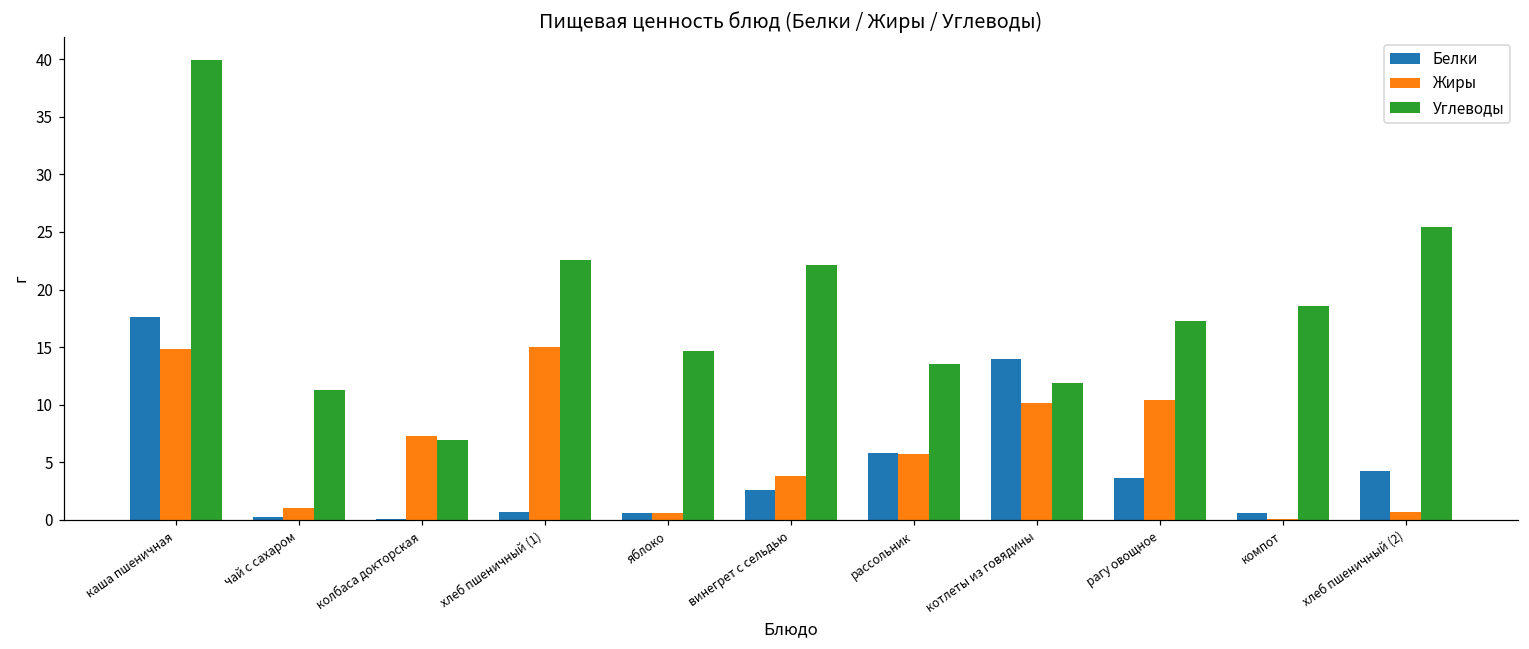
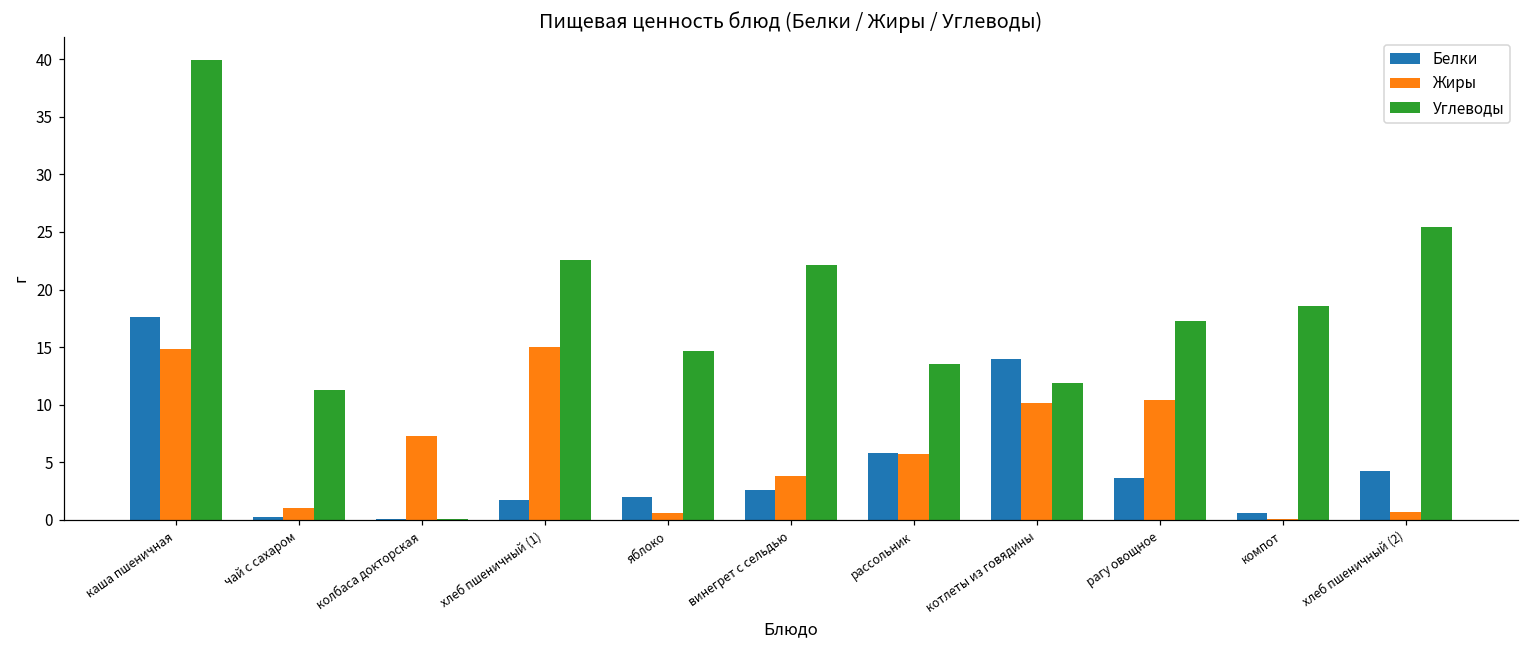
  {
    "Белки": {
      "каша пшеничная": 17.6,
      "чай с сахаром": 0.3,
-     "хлеб пшеничный (1)": 0.7,
-     "яблоко": 0.6,
+     "хлеб пшеничный (1)": 1.7,
+     "яблоко": 2.0,
      "винегрет с сельдью": 2.6,
      "рассольник": 5.9,
      "котлеты из говядины": 14.0,
      "рагу овощное": 3.6,
      "компот": 0.6,
      "хлеб пшеничный (2)": 4.2
    },
    "Жиры": {
      "каша пшеничная": 14.8,
      "чай с сахаром": 1.0,
      "колбаса докторская": 7.3,
      "хлеб пшеничный (1)": 15.0,
      "яблоко": 0.6,
      "винегрет с сельдью": 3.8,
      "рассольник": 5.8,
      "котлеты из говядины": 10.1,
      "рагу овощное": 10.5,
      "хлеб пшеничный (2)": 0.7
    },
    "Углеводы": {
      "каша пшеничная": 39.9,
      "чай с сахаром": 11.3,
-     "колбаса докторская": 6.9,
+     "колбаса докторская": 0.1,
      "хлеб пшеничный (1)": 22.6,
      "яблоко": 14.7,
      "винегрет с сельдью": 22.1,
      "рассольник": 13.5,
      "котлеты из говядины": 11.9,
      "рагу овощное": 17.3,
      "компот": 18.6,
      "хлеб пшеничный (2)": 25.5
    }
  }
